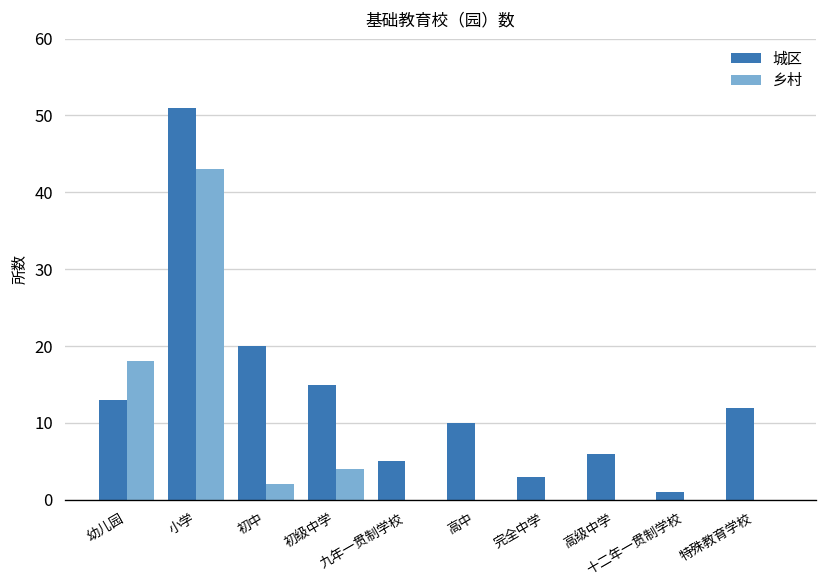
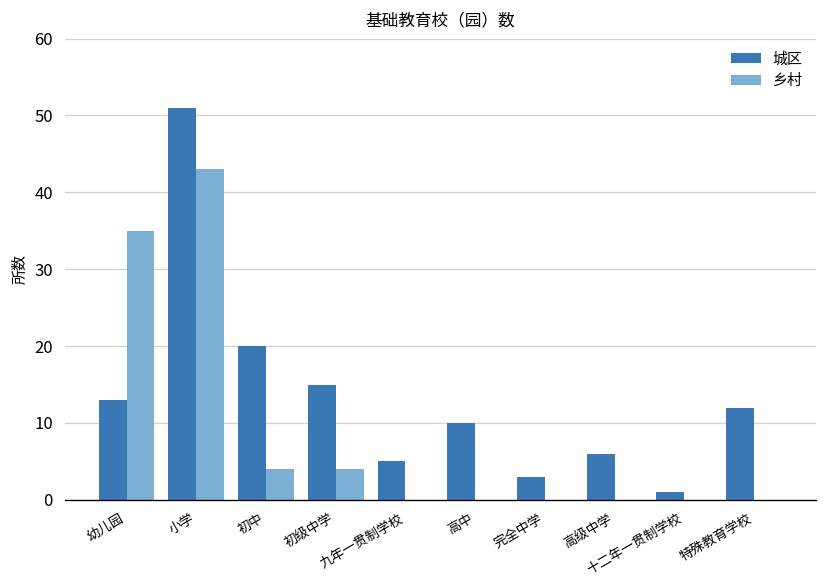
  {
    "城区": {
      "幼儿园": 13,
      "小学": 51,
      "初中": 20,
      "初级中学": 15,
      "九年一贯制学校": 5,
      "高中": 10,
      "完全中学": 3,
      "高级中学": 6,
      "十二年一贯制学校": 1,
      "特殊教育学校": 12
    },
    "乡村": {
-     "幼儿园": 18,
+     "幼儿园": 35,
      "小学": 43,
-     "初中": 2,
+     "初中": 4,
      "初级中学": 4,
      "九年一贯制学校": 0,
      "高中": 0,
      "完全中学": 0,
      "高级中学": 0,
      "十二年一贯制学校": 0,
      "特殊教育学校": 0
    }
  }
